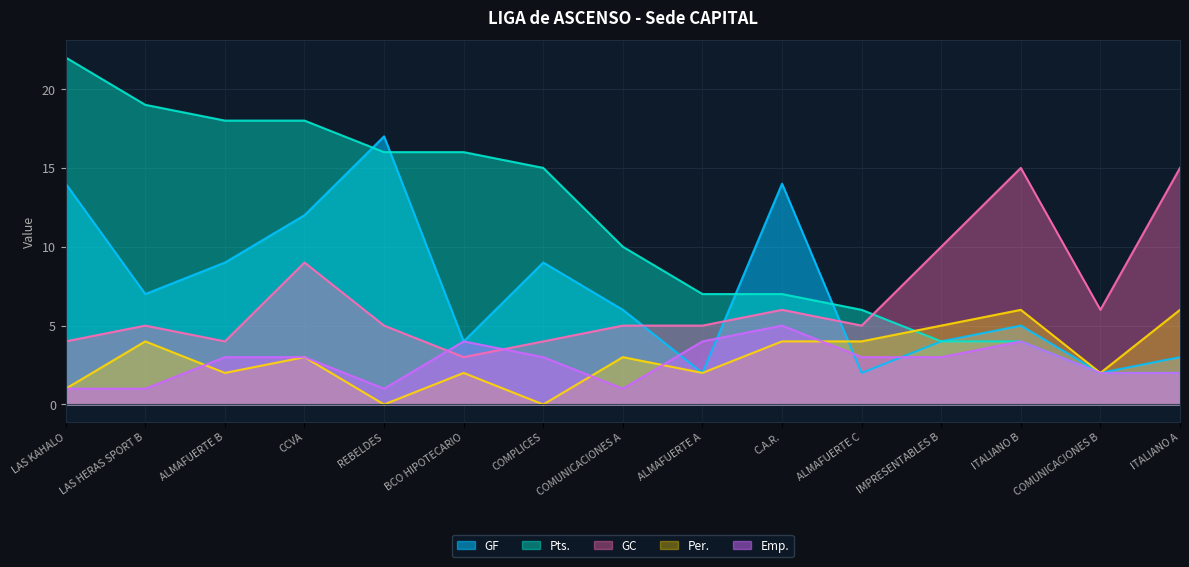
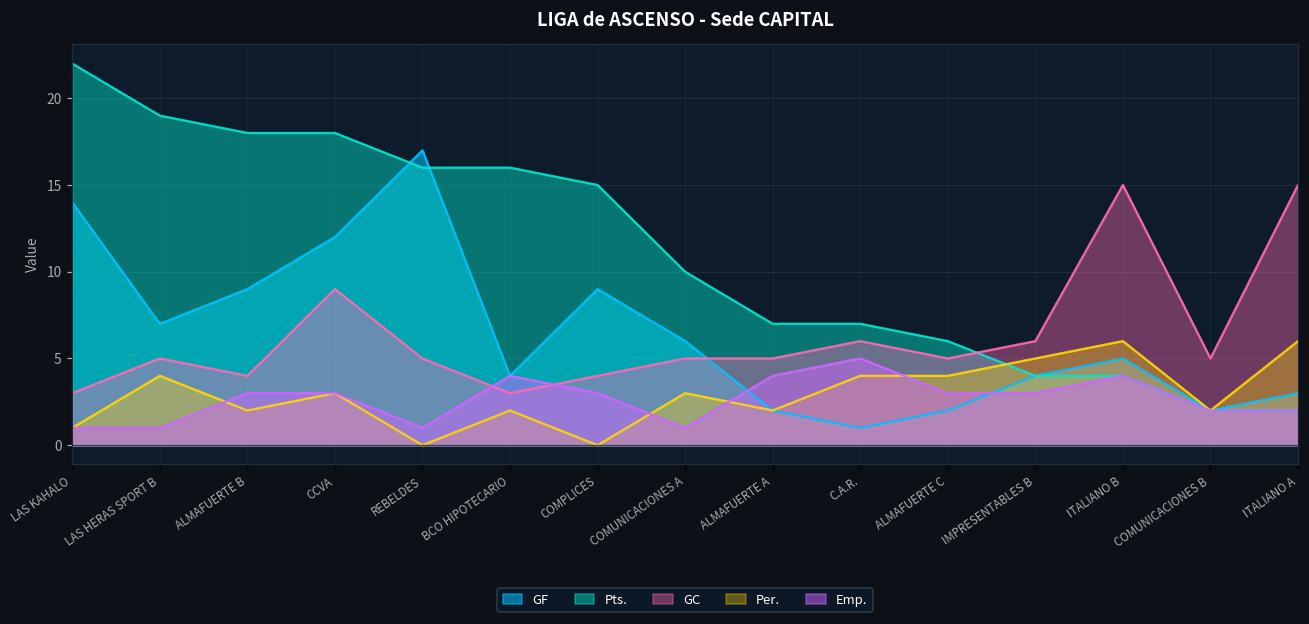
  {
    "GF": {
      "LAS KAHALO": 14,
      "LAS HERAS SPORT B": 7,
      "ALMAFUERTE B": 9,
      "CCVA": 12,
      "REBELDES": 17,
      "COMPLICES": 9,
      "COMUNICACIONES A": 6,
-     "C.A.R.": 14,
+     "C.A.R.": 1,
      "ALMAFUERTE C": 2,
      "ITALIANO B": 5,
      "ITALIANO A": 3
    },
    "Pts.": {
      "LAS KAHALO": 22,
      "LAS HERAS SPORT B": 19,
      "ALMAFUERTE B": 18,
      "CCVA": 18,
      "REBELDES": 16,
      "BCO HIPOTECARIO": 16,
      "COMPLICES": 15,
      "COMUNICACIONES A": 10,
      "ALMAFUERTE A": 7,
      "C.A.R.": 7,
      "ALMAFUERTE C": 6
    },
    "GC": {
-     "LAS KAHALO": 4,
+     "LAS KAHALO": 3,
      "LAS HERAS SPORT B": 5,
      "ALMAFUERTE B": 4,
      "CCVA": 9,
      "REBELDES": 5,
      "BCO HIPOTECARIO": 3,
      "COMPLICES": 4,
      "COMUNICACIONES A": 5,
      "ALMAFUERTE A": 5,
      "C.A.R.": 6,
      "ALMAFUERTE C": 5,
-     "IMPRESENTABLES B": 10,
+     "IMPRESENTABLES B": 6,
      "ITALIANO B": 15,
-     "COMUNICACIONES B": 6,
+     "COMUNICACIONES B": 5,
      "ITALIANO A": 15
    },
    "Per.": {
      "LAS HERAS SPORT B": 4,
      "ALMAFUERTE B": 2,
      "REBELDES": 0,
      "BCO HIPOTECARIO": 2,
      "COMPLICES": 0,
      "COMUNICACIONES A": 3,
      "C.A.R.": 4,
      "ALMAFUERTE C": 4,
      "IMPRESENTABLES B": 5,
      "ITALIANO B": 6,
      "ITALIANO A": 6
    },
    "Emp.": {
      "LAS HERAS SPORT B": 1,
      "ALMAFUERTE B": 3,
      "REBELDES": 1,
      "COMPLICES": 3,
      "COMUNICACIONES A": 1,
      "ALMAFUERTE A": 4,
      "C.A.R.": 5,
      "ALMAFUERTE C": 3,
      "IMPRESENTABLES B": 3
    }
  }
